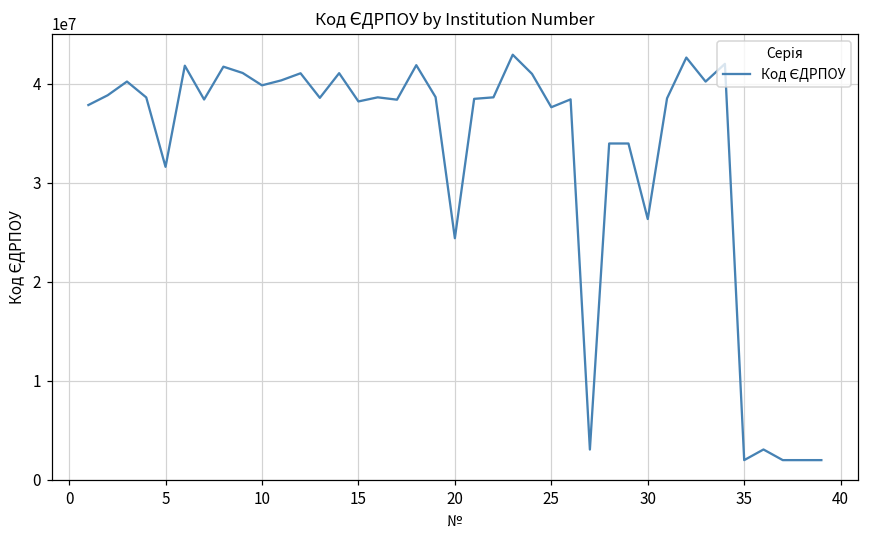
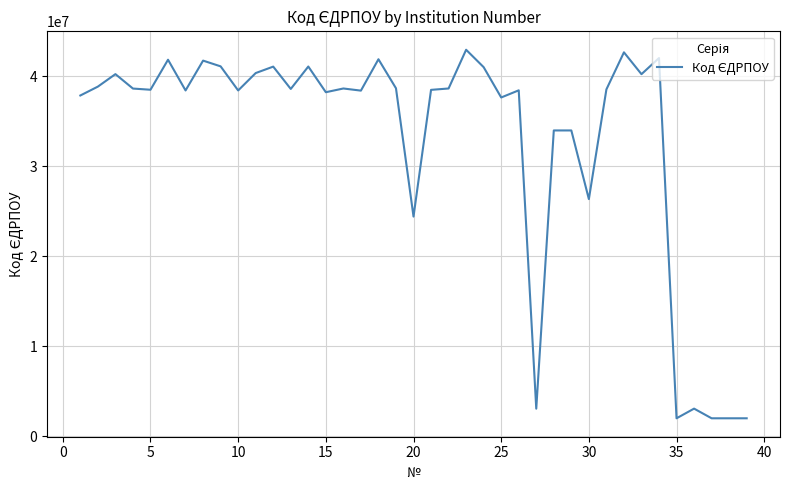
  {
-   "5": 32000000,
-   "10": 40000000,
+   "5": 39000000,
+   "10": 38000000,
    "15": 38000000,
    "20": 24000000,
    "25": 38000000,
    "30": 26000000,
    "35": 2000000
  }
